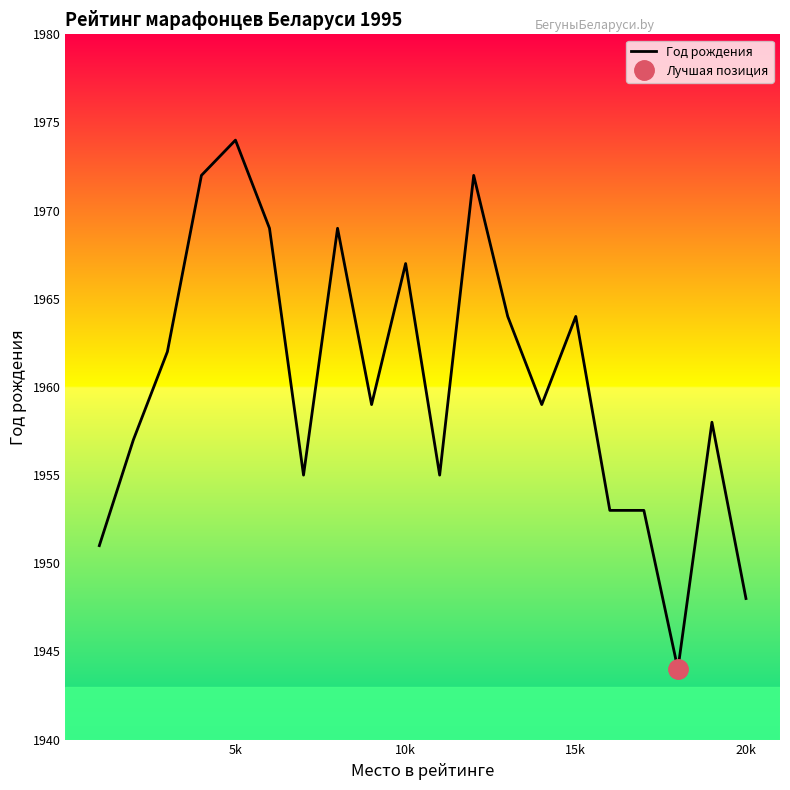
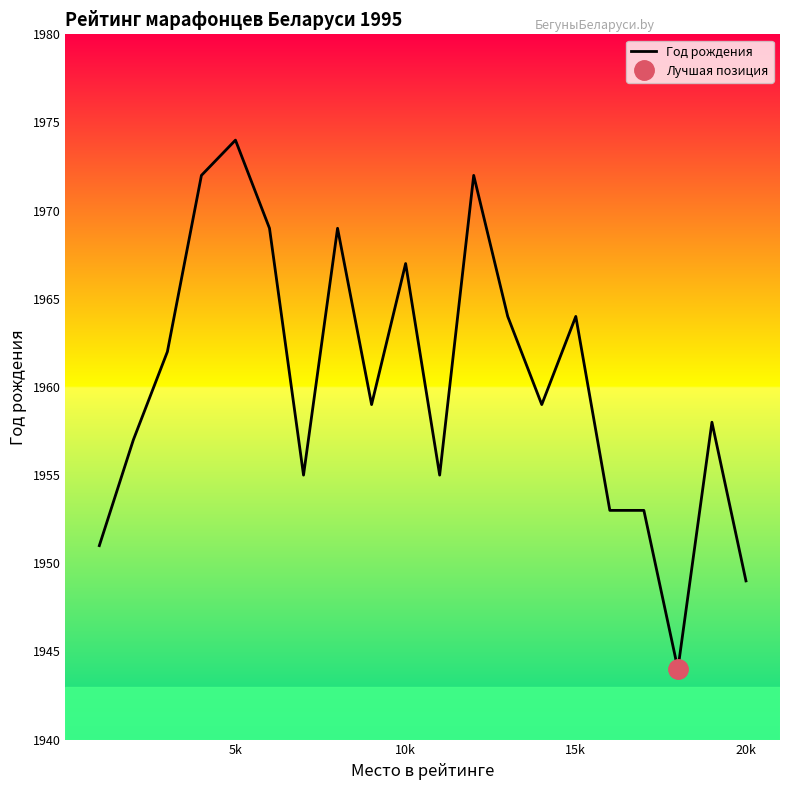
  {
    "Год рождения": {
      "5k": 1974,
      "10k": 1967,
      "15k": 1964,
-     "20k": 1948
+     "20k": 1949
    }
  }
